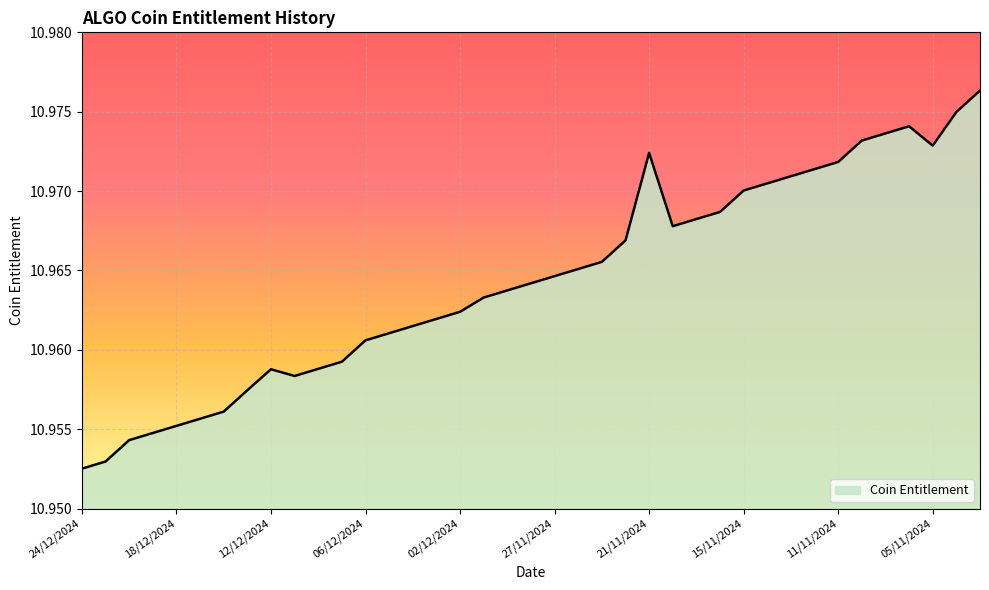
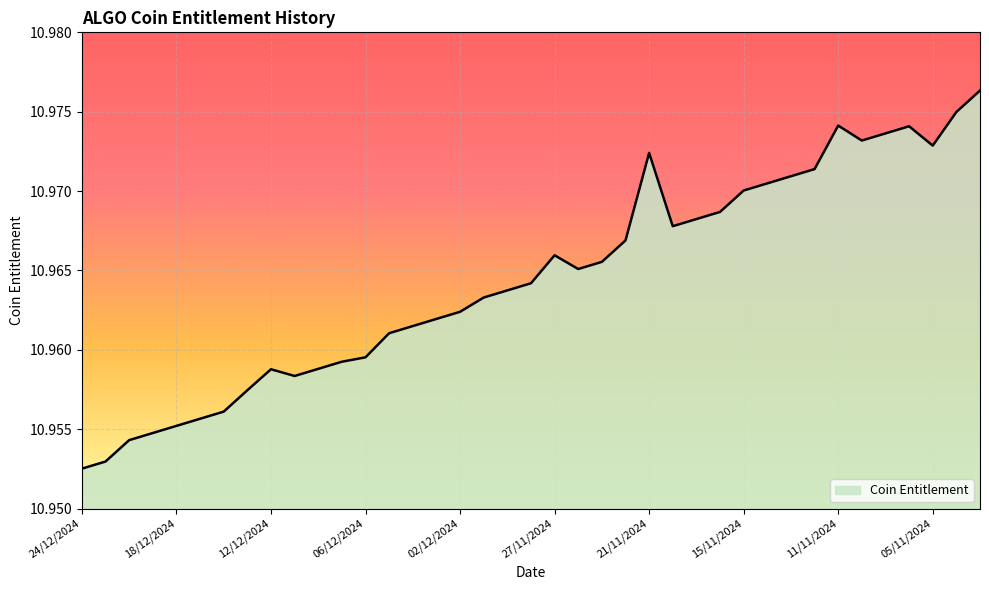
  {
    "24/12/2024": 10.9525,
    "18/12/2024": 10.9552,
    "12/12/2024": 10.9588,
-   "06/12/2024": 10.9606,
+   "06/12/2024": 10.9595,
    "02/12/2024": 10.9624,
-   "27/11/2024": 10.9646,
+   "27/11/2024": 10.9660,
    "21/11/2024": 10.9724,
    "15/11/2024": 10.9700,
-   "11/11/2024": 10.9718,
+   "11/11/2024": 10.9741,
    "05/11/2024": 10.9729
  }
